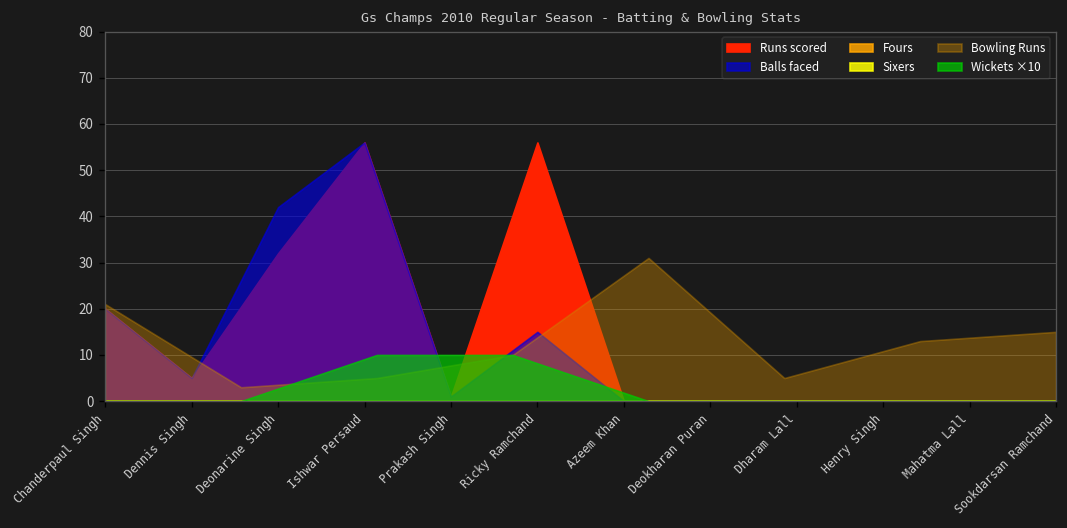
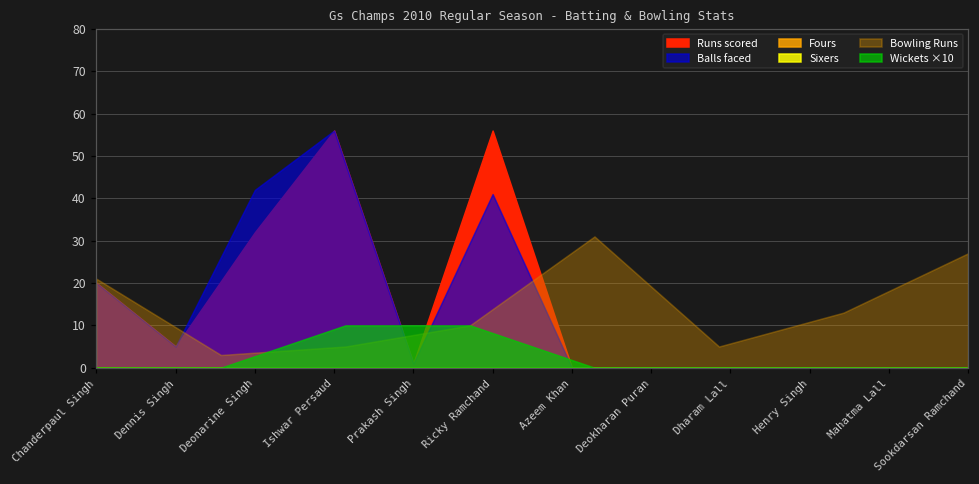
  {
    "Runs scored": {
      "Deonarine Singh": 32,
      "Ricky Ramchand": 56
    },
    "Balls faced": {
      "Deonarine Singh": 42,
-     "Ricky Ramchand": 15
+     "Ricky Ramchand": 41
    },
    "Sixers": {
      "Dennis Singh": 0,
      "Deonarine Singh": 0,
      "Ishwar Persaud": 0,
      "Prakash Singh": 0,
      "Ricky Ramchand": 0
    },
    "Bowling Runs": {
      "Chanderpaul Singh": 21,
-     "Sookdarsan Ramchand": 15
+     "Sookdarsan Ramchand": 27
    }
  }
